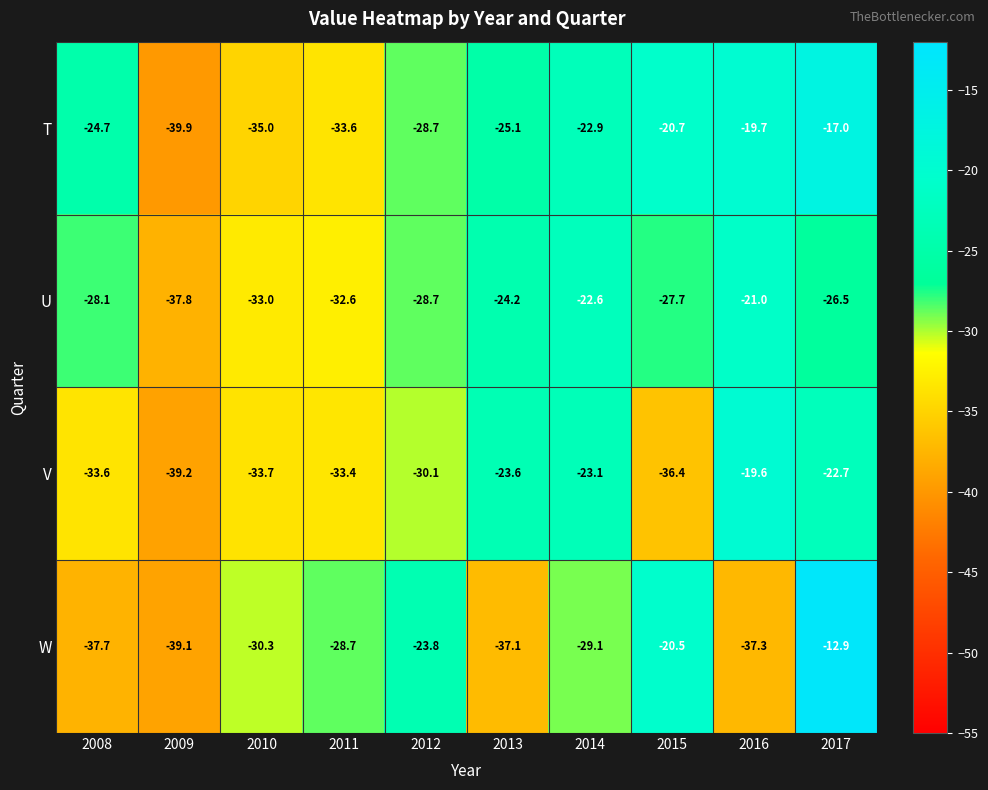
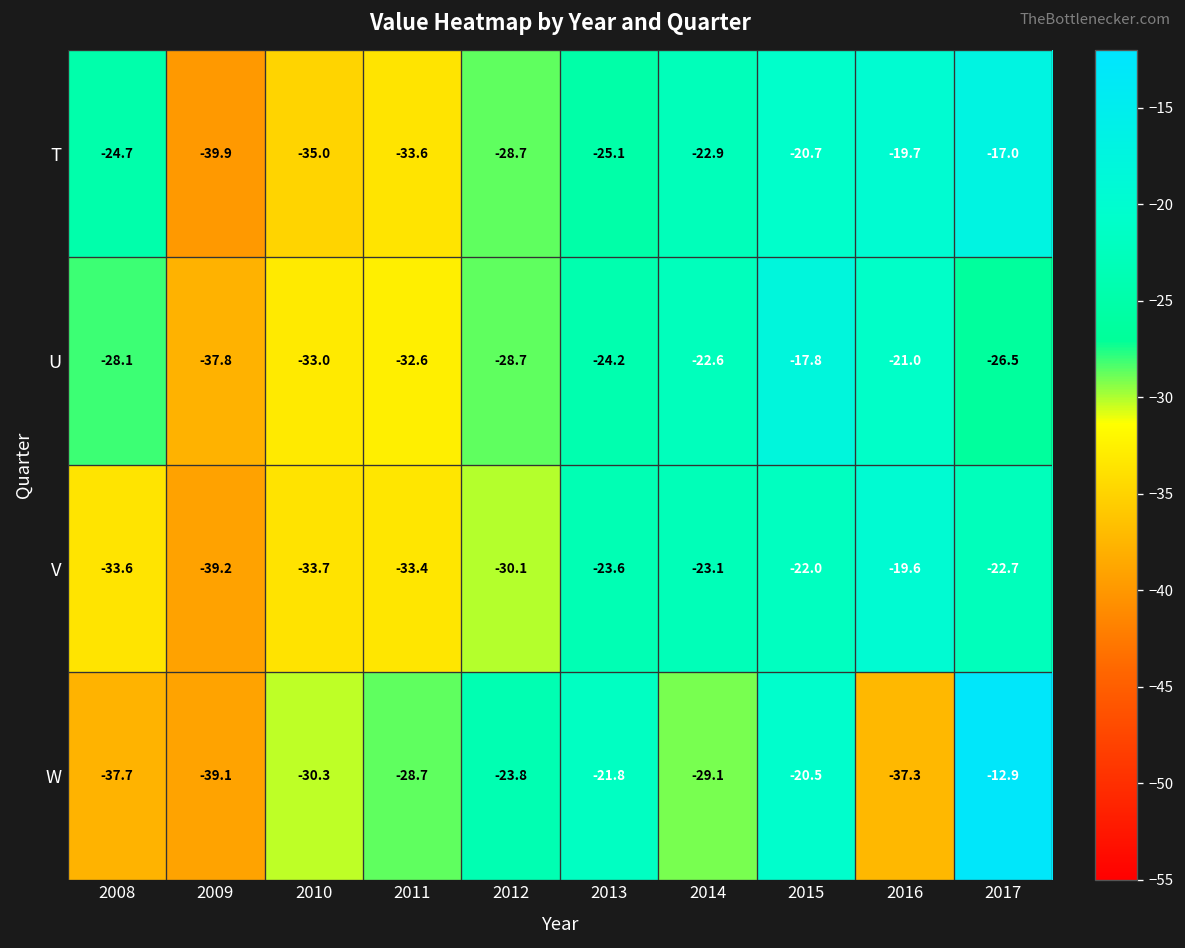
  {
    "T": {
      "2008": -24.7,
      "2009": -39.9,
      "2010": -35.0,
      "2011": -33.6,
      "2012": -28.7,
      "2013": -25.1,
      "2014": -22.9,
      "2015": -20.7,
      "2016": -19.7,
      "2017": -17.0
    },
    "U": {
      "2008": -28.1,
      "2009": -37.8,
      "2010": -33.0,
      "2011": -32.6,
      "2012": -28.7,
      "2013": -24.2,
      "2014": -22.6,
-     "2015": -27.7,
+     "2015": -17.8,
      "2016": -21.0,
      "2017": -26.5
    },
    "V": {
      "2008": -33.6,
      "2009": -39.2,
      "2010": -33.7,
      "2011": -33.4,
      "2012": -30.1,
      "2013": -23.6,
      "2014": -23.1,
-     "2015": -36.4,
+     "2015": -22.0,
      "2016": -19.6,
      "2017": -22.7
    },
    "W": {
      "2008": -37.7,
      "2009": -39.1,
      "2010": -30.3,
      "2011": -28.7,
      "2012": -23.8,
-     "2013": -37.1,
+     "2013": -21.8,
      "2014": -29.1,
      "2015": -20.5,
      "2016": -37.3,
      "2017": -12.9
    }
  }
